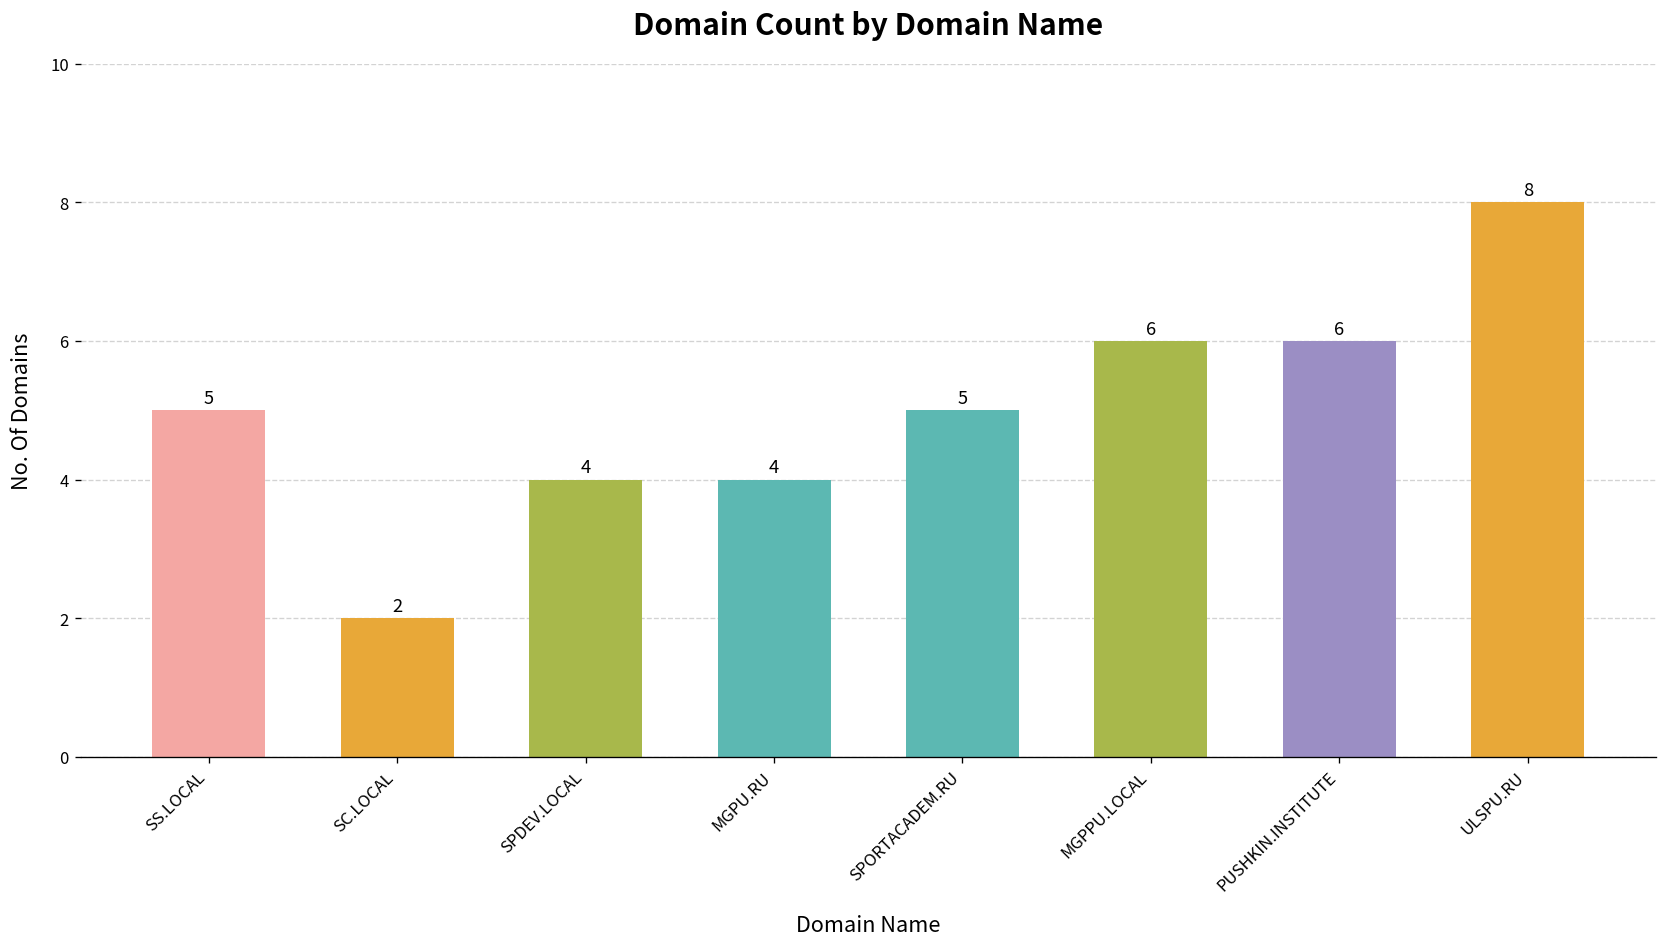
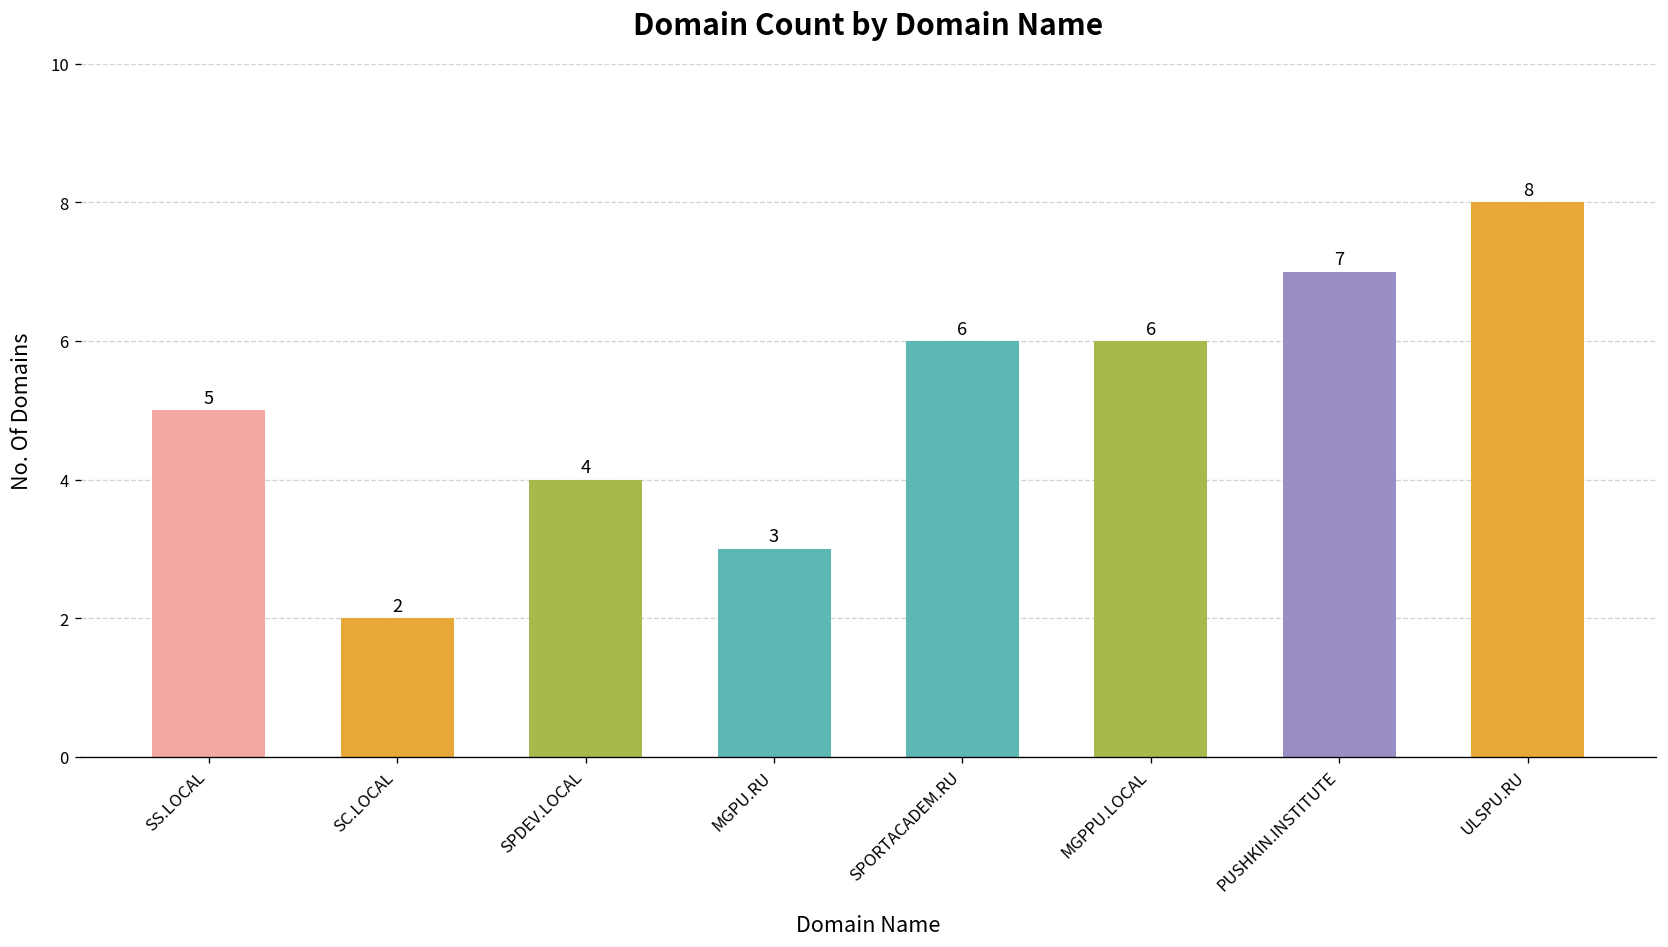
  {
    "SS.LOCAL": 5,
    "SC.LOCAL": 2,
    "SPDEV.LOCAL": 4,
-   "MGPU.RU": 4,
-   "SPORTACADEM.RU": 5,
+   "MGPU.RU": 3,
+   "SPORTACADEM.RU": 6,
    "MGPPU.LOCAL": 6,
-   "PUSHKIN.INSTITUTE": 6,
+   "PUSHKIN.INSTITUTE": 7,
    "ULSPU.RU": 8
  }
